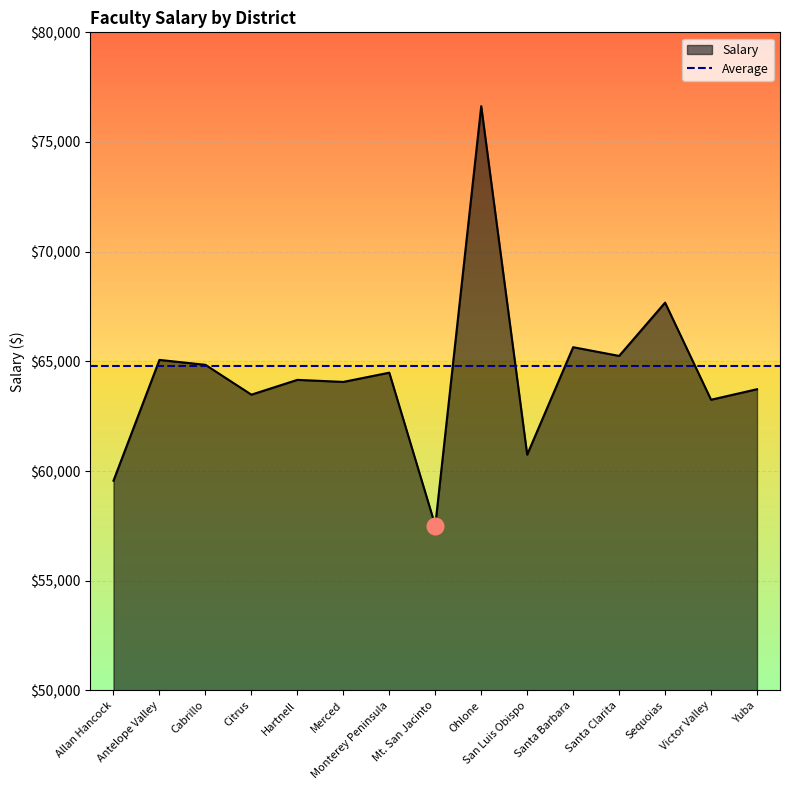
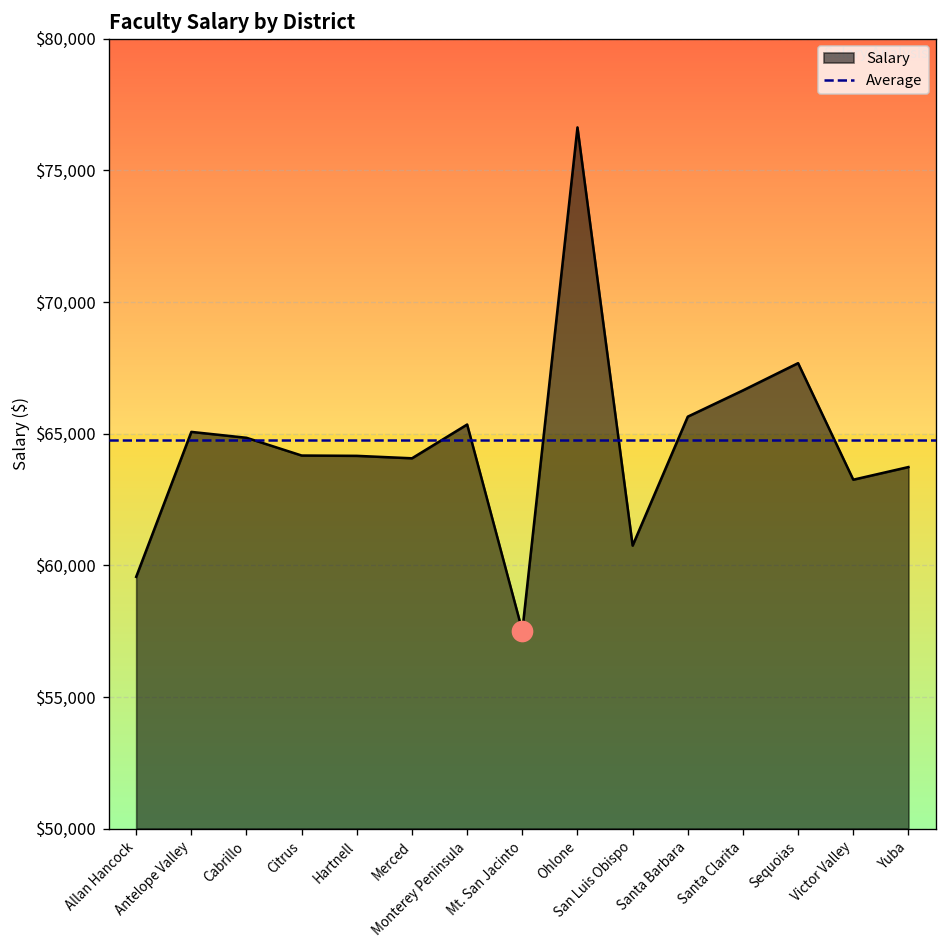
  {
    "Salary": {
      "Allan Hancock": "$59,600",
      "Antelope Valley": "$65,100",
      "Cabrillo": "$64,800",
-     "Citrus": "$63,500",
+     "Citrus": "$64,200",
      "Hartnell": "$64,200",
      "Merced": "$64,100",
-     "Monterey Peninsula": "$64,500",
+     "Monterey Peninsula": "$65,300",
      "Ohlone": "$76,600",
      "San Luis Obispo": "$60,700",
      "Santa Barbara": "$65,600",
-     "Santa Clarita": "$65,300",
+     "Santa Clarita": "$66,600",
      "Sequoias": "$67,700",
      "Victor Valley": "$63,300",
      "Yuba": "$63,700"
    }
  }
